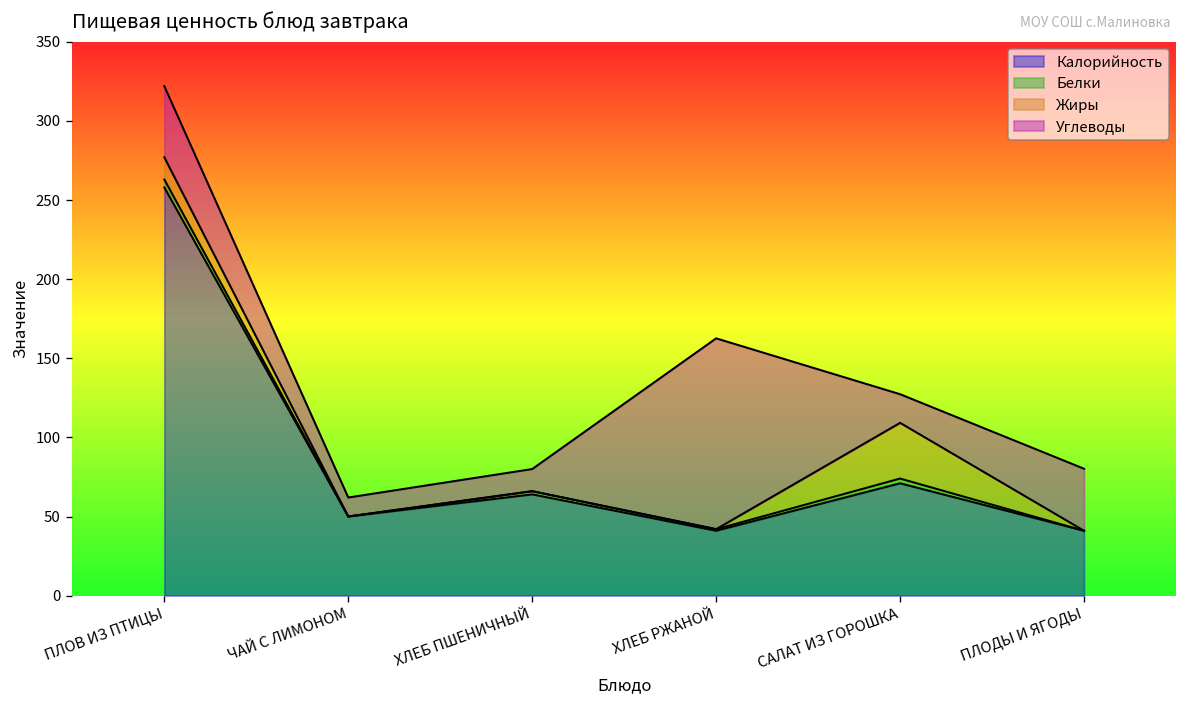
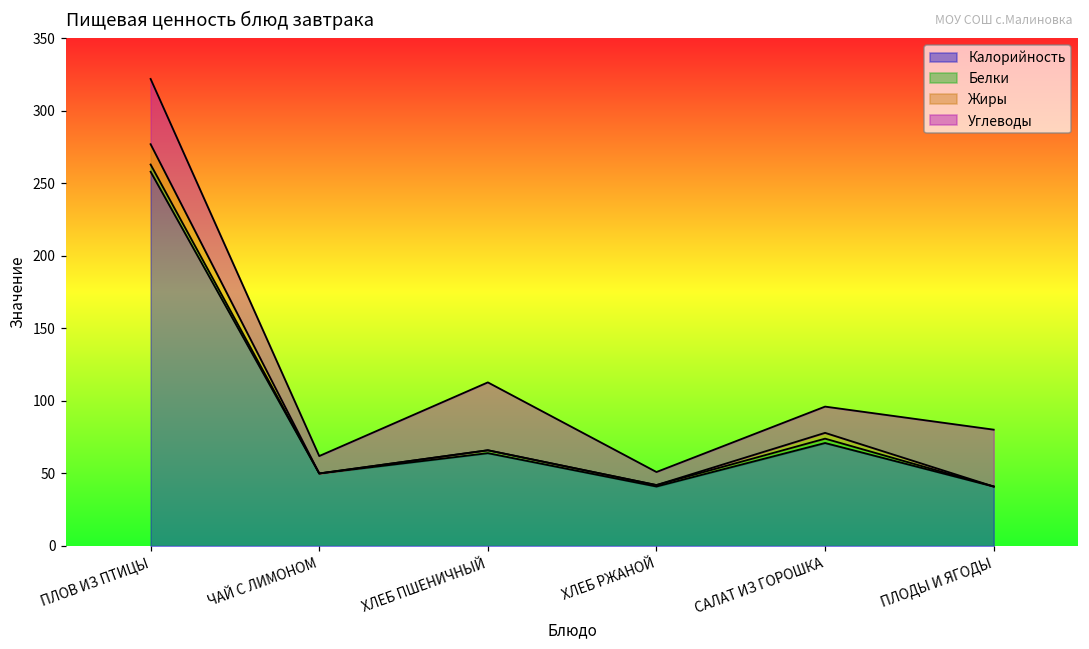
  {
    "Калорийность": {
      "ПЛОВ ИЗ ПТИЦЫ": 258,
      "ХЛЕБ ПШЕНИЧНЫЙ": 64,
      "САЛАТ ИЗ ГОРОШКА": 71
    },
    "Белки": {
      "ПЛОВ ИЗ ПТИЦЫ": 5,
      "САЛАТ ИЗ ГОРОШКА": 3
    },
    "Жиры": {
      "ПЛОВ ИЗ ПТИЦЫ": 14,
-     "САЛАТ ИЗ ГОРОШКА": 35
+     "САЛАТ ИЗ ГОРОШКА": 4
    },
    "Углеводы": {
      "ПЛОВ ИЗ ПТИЦЫ": 45,
      "ЧАЙ С ЛИМОНОМ": 12,
-     "ХЛЕБ ПШЕНИЧНЫЙ": 14,
-     "ХЛЕБ РЖАНОЙ": 121,
+     "ХЛЕБ ПШЕНИЧНЫЙ": 47,
+     "ХЛЕБ РЖАНОЙ": 9,
      "САЛАТ ИЗ ГОРОШКА": 18,
      "ПЛОДЫ И ЯГОДЫ": 39
    }
  }
